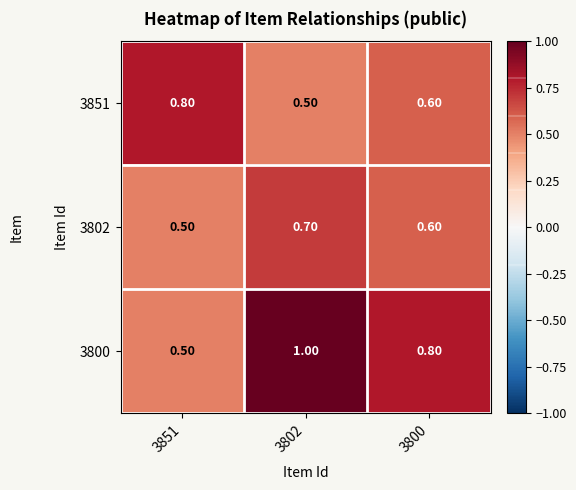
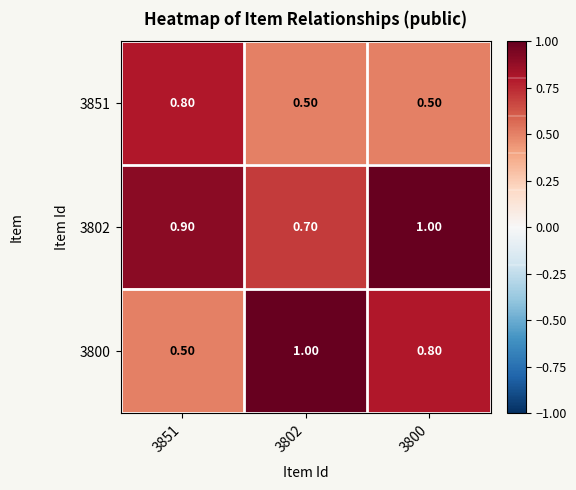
  {
    "3851": {
      "3851": 0.80,
      "3802": 0.50,
-     "3800": 0.60
+     "3800": 0.50
    },
    "3802": {
-     "3851": 0.50,
+     "3851": 0.90,
      "3802": 0.70,
-     "3800": 0.60
+     "3800": 1.00
    },
    "3800": {
      "3851": 0.50,
      "3802": 1.00,
      "3800": 0.80
    }
  }
